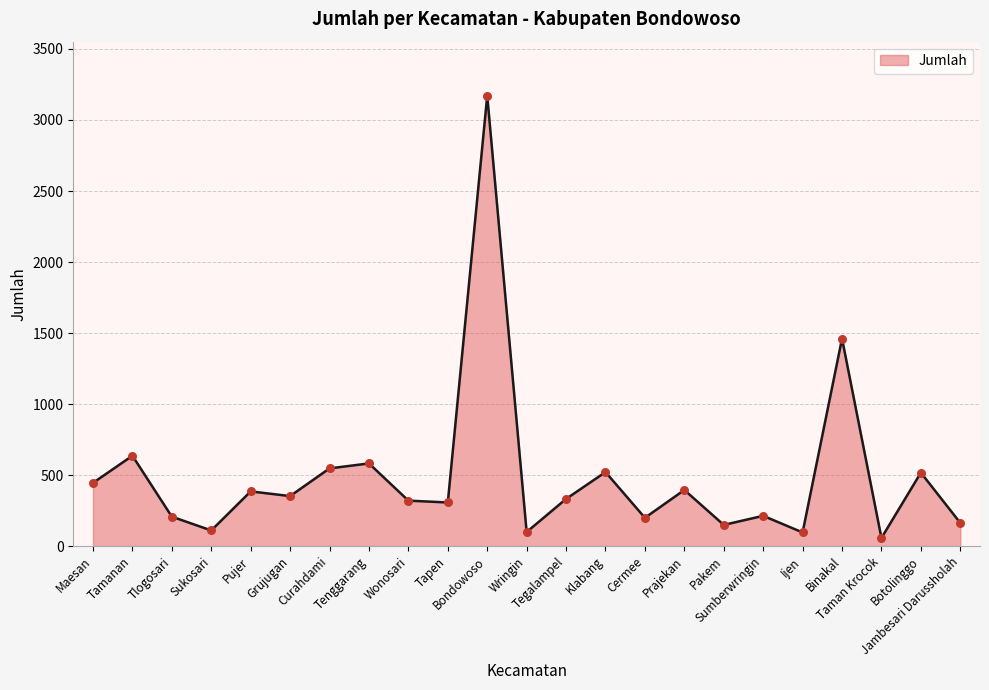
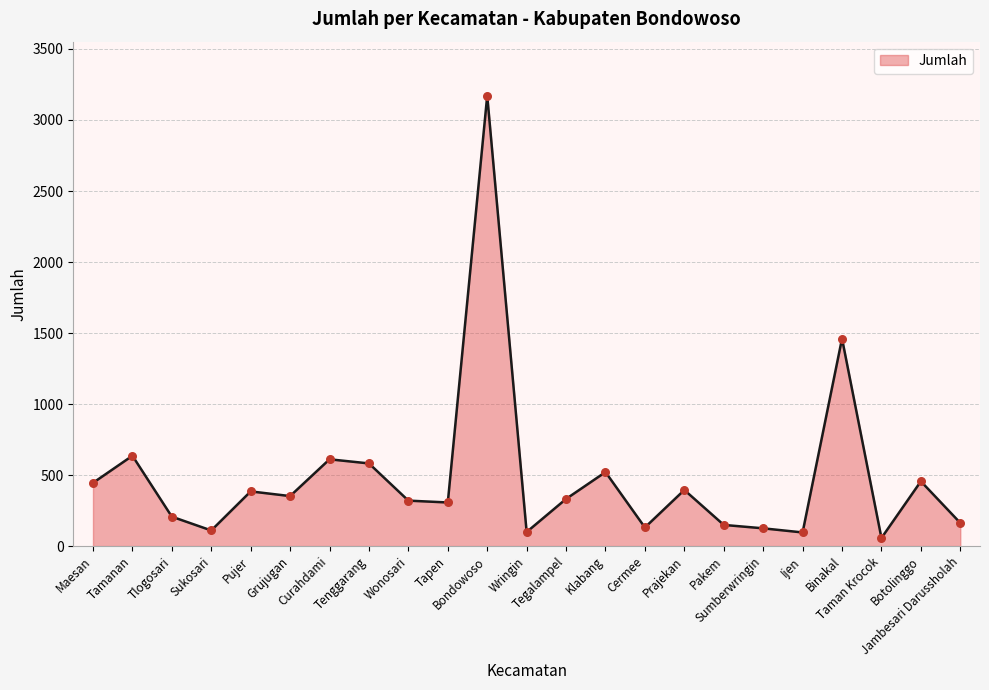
  {
    "Maesan": 450,
    "Tamanan": 640,
    "Tlogosari": 210,
    "Sukosari": 110,
    "Pujer": 390,
    "Grujugan": 350,
-   "Curahdami": 550,
+   "Curahdami": 610,
    "Tenggarang": 580,
    "Wonosari": 320,
    "Tapen": 310,
    "Bondowoso": 3170,
    "Wringin": 100,
    "Tegalampel": 330,
    "Klabang": 520,
-   "Cermee": 200,
+   "Cermee": 130,
    "Prajekan": 400,
    "Pakem": 150,
-   "Sumberwringin": 210,
+   "Sumberwringin": 130,
    "Ijen": 100,
    "Binakal": 1460,
    "Taman Krocok": 60,
-   "Botolinggo": 520,
+   "Botolinggo": 460,
    "Jambesari Darussholah": 160
  }
